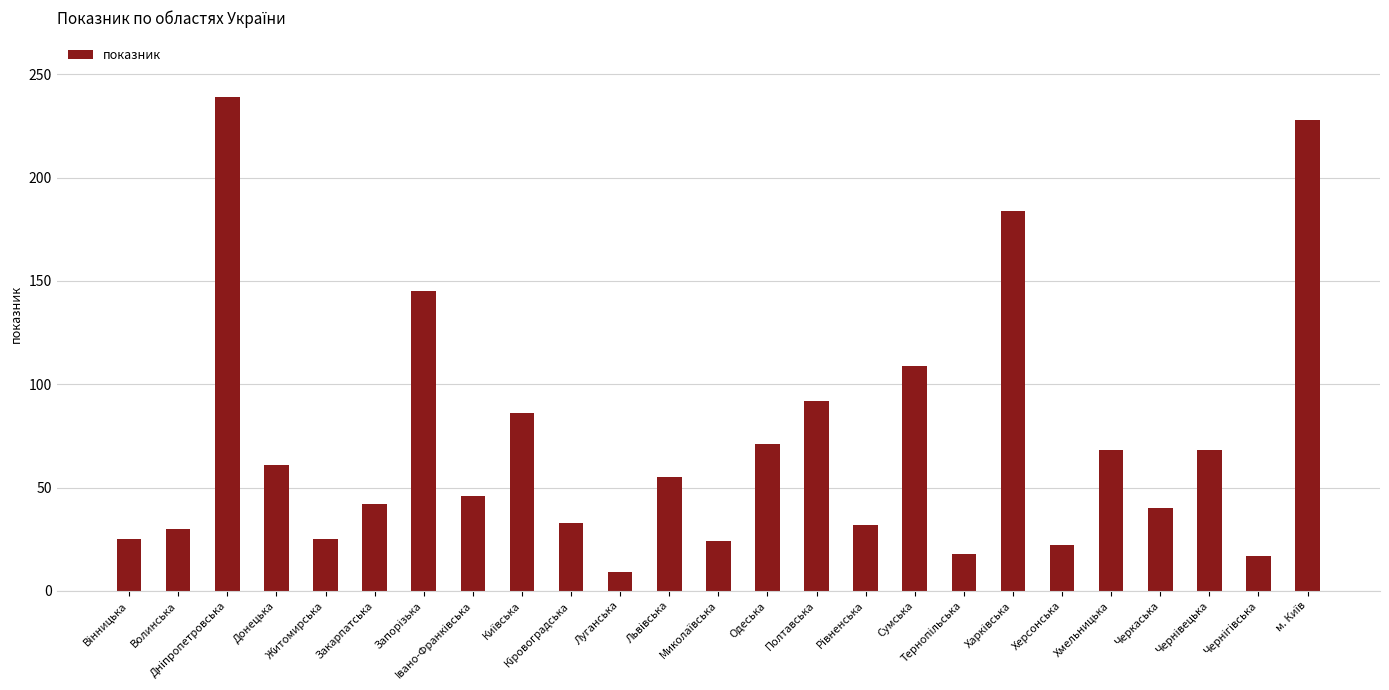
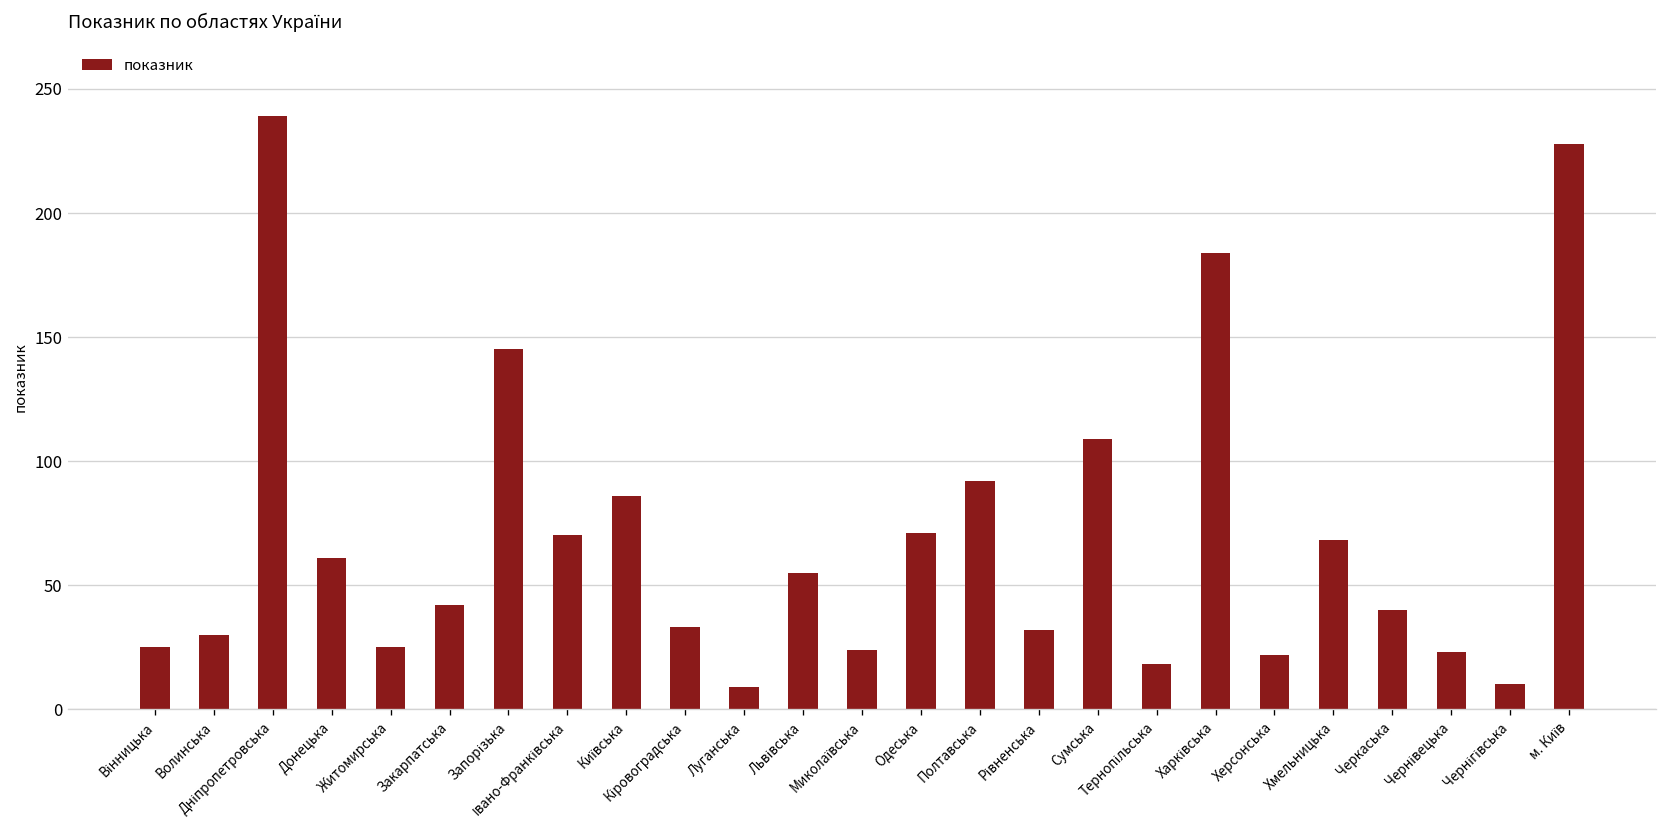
  {
    "Вінницька": 25,
    "Волинська": 30,
    "Дніпропетровська": 239,
    "Донецька": 61,
    "Житомирська": 25,
    "Закарпатська": 42,
    "Запорізька": 145,
-   "Івано-Франківська": 46,
+   "Івано-Франківська": 70,
    "Київська": 86,
    "Кіровоградська": 33,
    "Луганська": 9,
    "Львівська": 55,
    "Миколаївська": 24,
    "Одеська": 71,
    "Полтавська": 92,
    "Рівненська": 32,
    "Сумська": 109,
    "Тернопільська": 18,
    "Харківська": 184,
    "Херсонська": 22,
    "Хмельницька": 68,
    "Черкаська": 40,
-   "Чернівецька": 68,
-   "Чернігівська": 17,
+   "Чернівецька": 23,
+   "Чернігівська": 10,
    "м. Київ": 228
  }
